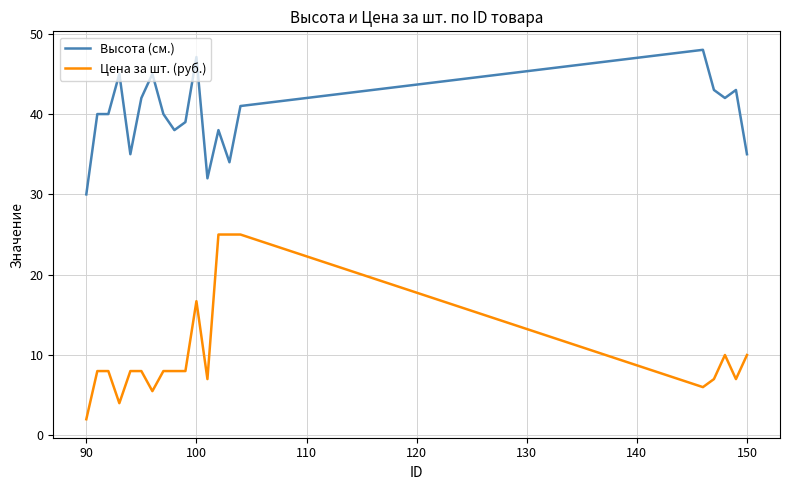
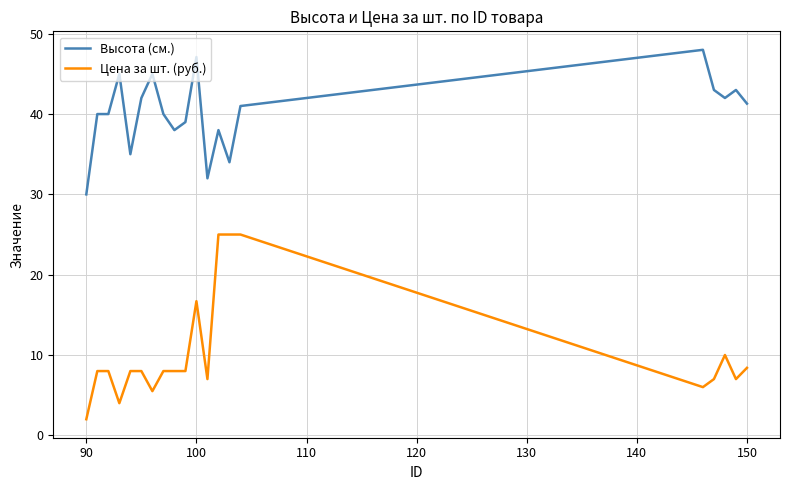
  {
    "Высота (см.)": {
      "90": 30,
-     "150": 35
+     "150": 41
    },
    "Цена за шт. (руб.)": {
      "90": 2,
      "100": 17,
-     "150": 10
+     "150": 8
    }
  }
